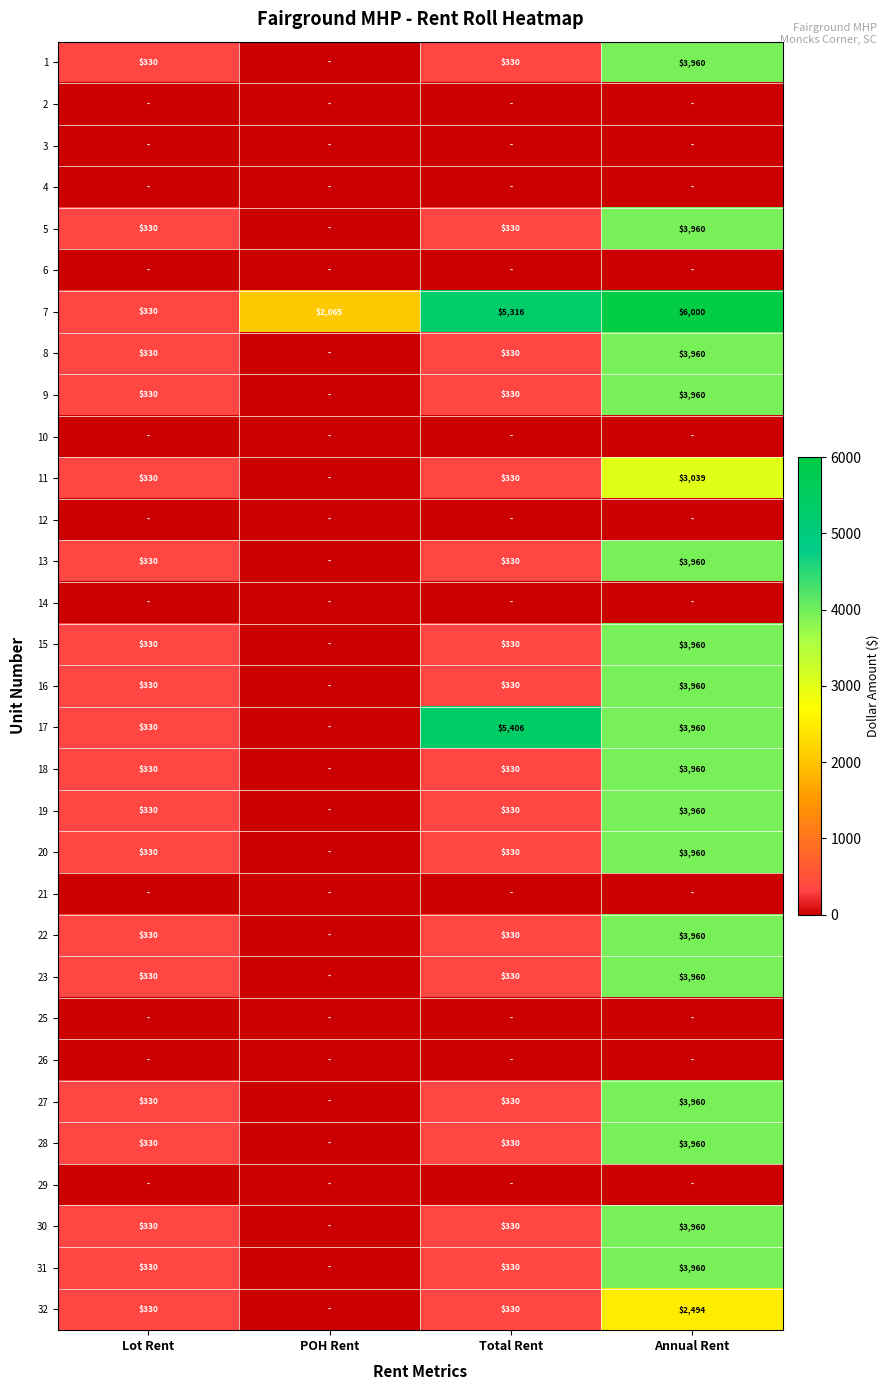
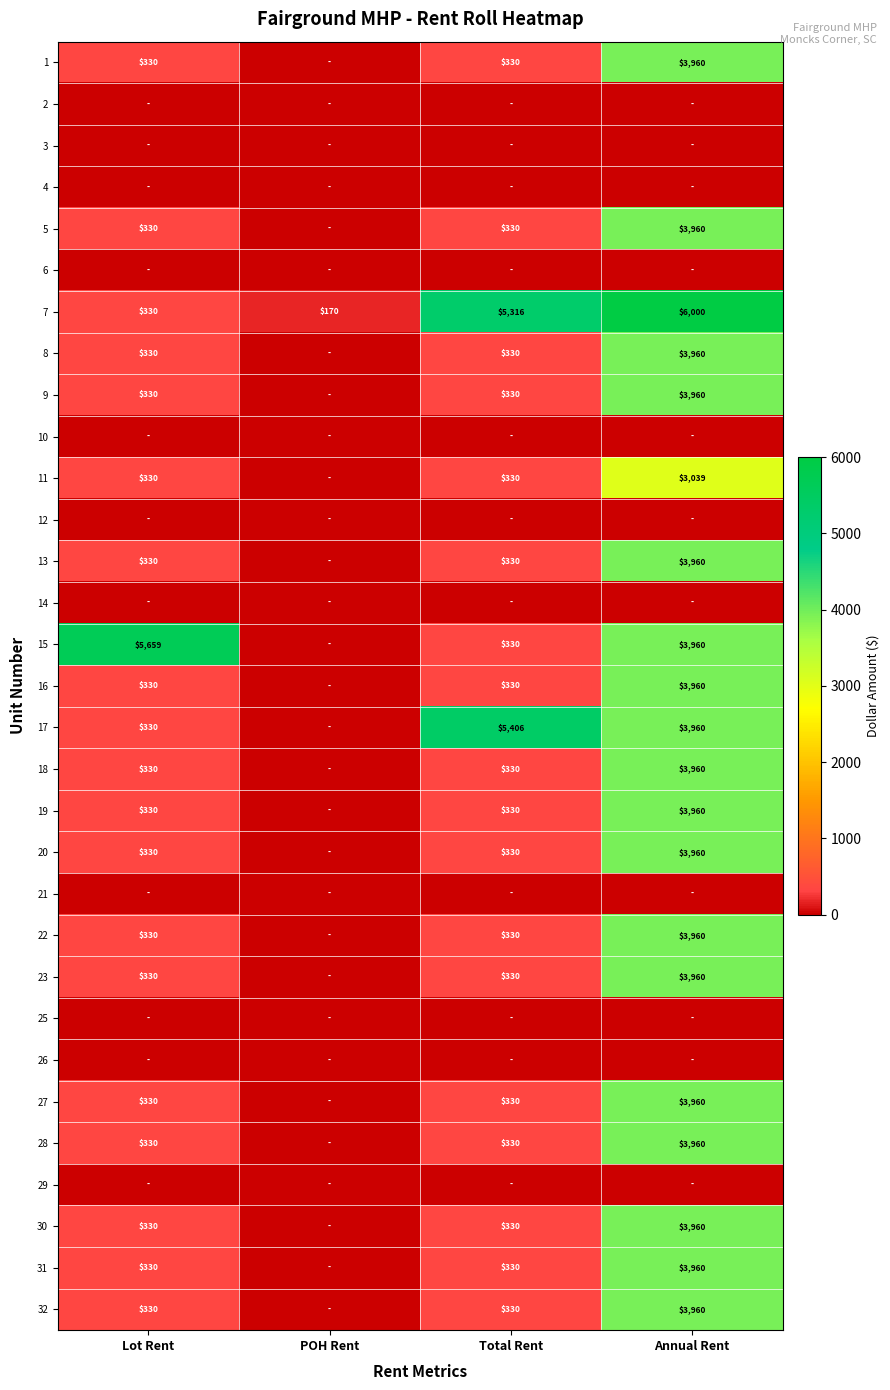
  {
    "1": {
      "Lot Rent": "$330",
      "Total Rent": "$330",
      "Annual Rent": "$3,960"
    },
    "5": {
      "Lot Rent": "$330",
      "Total Rent": "$330",
      "Annual Rent": "$3,960"
    },
    "7": {
      "Lot Rent": "$330",
-     "POH Rent": "$2,065",
+     "POH Rent": "$170",
      "Total Rent": "$5,316",
      "Annual Rent": "$6,000"
    },
    "8": {
      "Lot Rent": "$330",
      "Total Rent": "$330",
      "Annual Rent": "$3,960"
    },
    "9": {
      "Lot Rent": "$330",
      "Total Rent": "$330",
      "Annual Rent": "$3,960"
    },
    "11": {
      "Lot Rent": "$330",
      "Total Rent": "$330",
      "Annual Rent": "$3,039"
    },
    "13": {
      "Lot Rent": "$330",
      "Total Rent": "$330",
      "Annual Rent": "$3,960"
    },
    "15": {
-     "Lot Rent": "$330",
+     "Lot Rent": "$5,659",
      "Total Rent": "$330",
      "Annual Rent": "$3,960"
    },
    "16": {
      "Lot Rent": "$330",
      "Total Rent": "$330",
      "Annual Rent": "$3,960"
    },
    "17": {
      "Lot Rent": "$330",
      "Total Rent": "$5,406",
      "Annual Rent": "$3,960"
    },
    "18": {
      "Lot Rent": "$330",
      "Total Rent": "$330",
      "Annual Rent": "$3,960"
    },
    "19": {
      "Lot Rent": "$330",
      "Total Rent": "$330",
      "Annual Rent": "$3,960"
    },
    "20": {
      "Lot Rent": "$330",
      "Total Rent": "$330",
      "Annual Rent": "$3,960"
    },
    "22": {
      "Lot Rent": "$330",
      "Total Rent": "$330",
      "Annual Rent": "$3,960"
    },
    "23": {
      "Lot Rent": "$330",
      "Total Rent": "$330",
      "Annual Rent": "$3,960"
    },
    "27": {
      "Lot Rent": "$330",
      "Total Rent": "$330",
      "Annual Rent": "$3,960"
    },
    "28": {
      "Lot Rent": "$330",
      "Total Rent": "$330",
      "Annual Rent": "$3,960"
    },
    "30": {
      "Lot Rent": "$330",
      "Total Rent": "$330",
      "Annual Rent": "$3,960"
    },
    "31": {
      "Lot Rent": "$330",
      "Total Rent": "$330",
      "Annual Rent": "$3,960"
    },
    "32": {
      "Lot Rent": "$330",
      "Total Rent": "$330",
-     "Annual Rent": "$2,494"
+     "Annual Rent": "$3,960"
    }
  }
